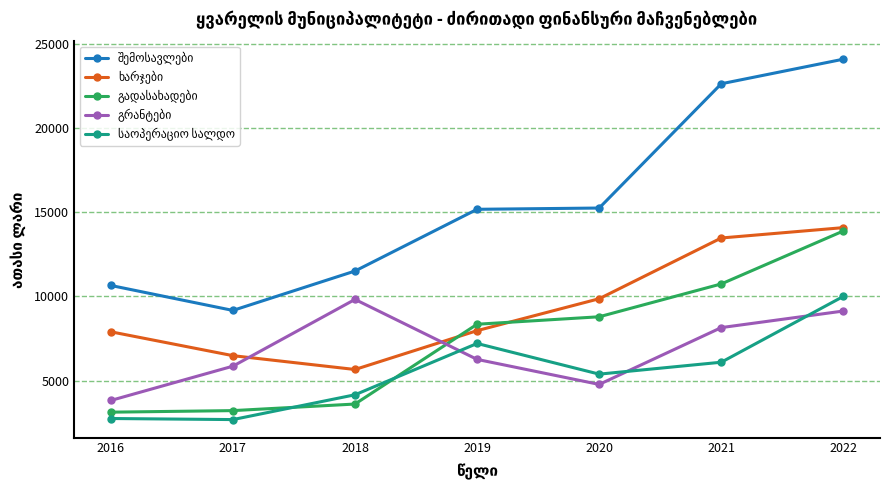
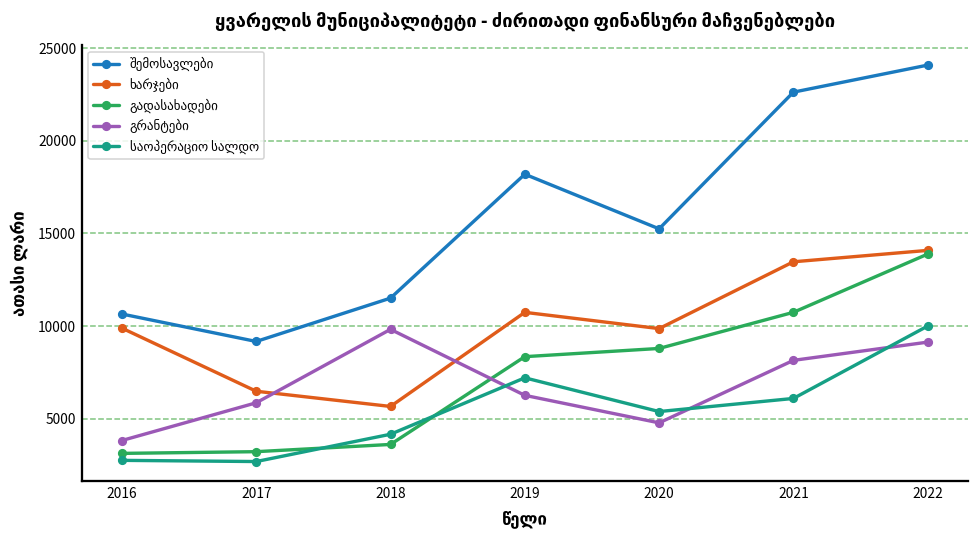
  {
    "შემოსავლები": {
      "2016": 10600,
      "2017": 9200,
      "2018": 11500,
-     "2019": 15200,
+     "2019": 18200,
      "2020": 15200,
      "2021": 22600,
      "2022": 24100
    },
    "ხარჯები": {
-     "2016": 7900,
+     "2016": 9900,
      "2017": 6500,
      "2018": 5700,
-     "2019": 8000,
+     "2019": 10700,
      "2020": 9900,
      "2021": 13500,
      "2022": 14100
    },
    "გრანტები": {
      "2016": 3800,
      "2017": 5900,
      "2018": 9800,
      "2019": 6300,
      "2020": 4800,
      "2021": 8100,
      "2022": 9100
    }
  }
